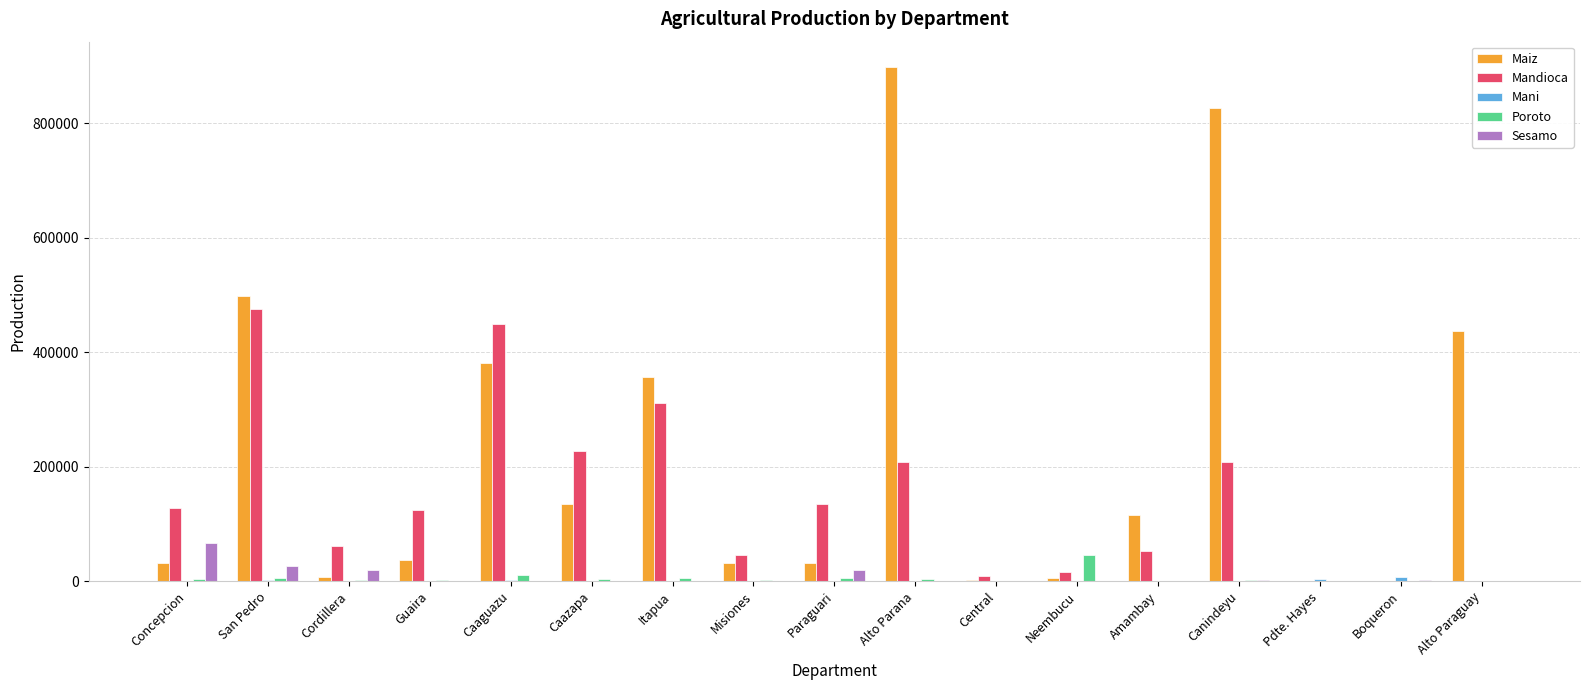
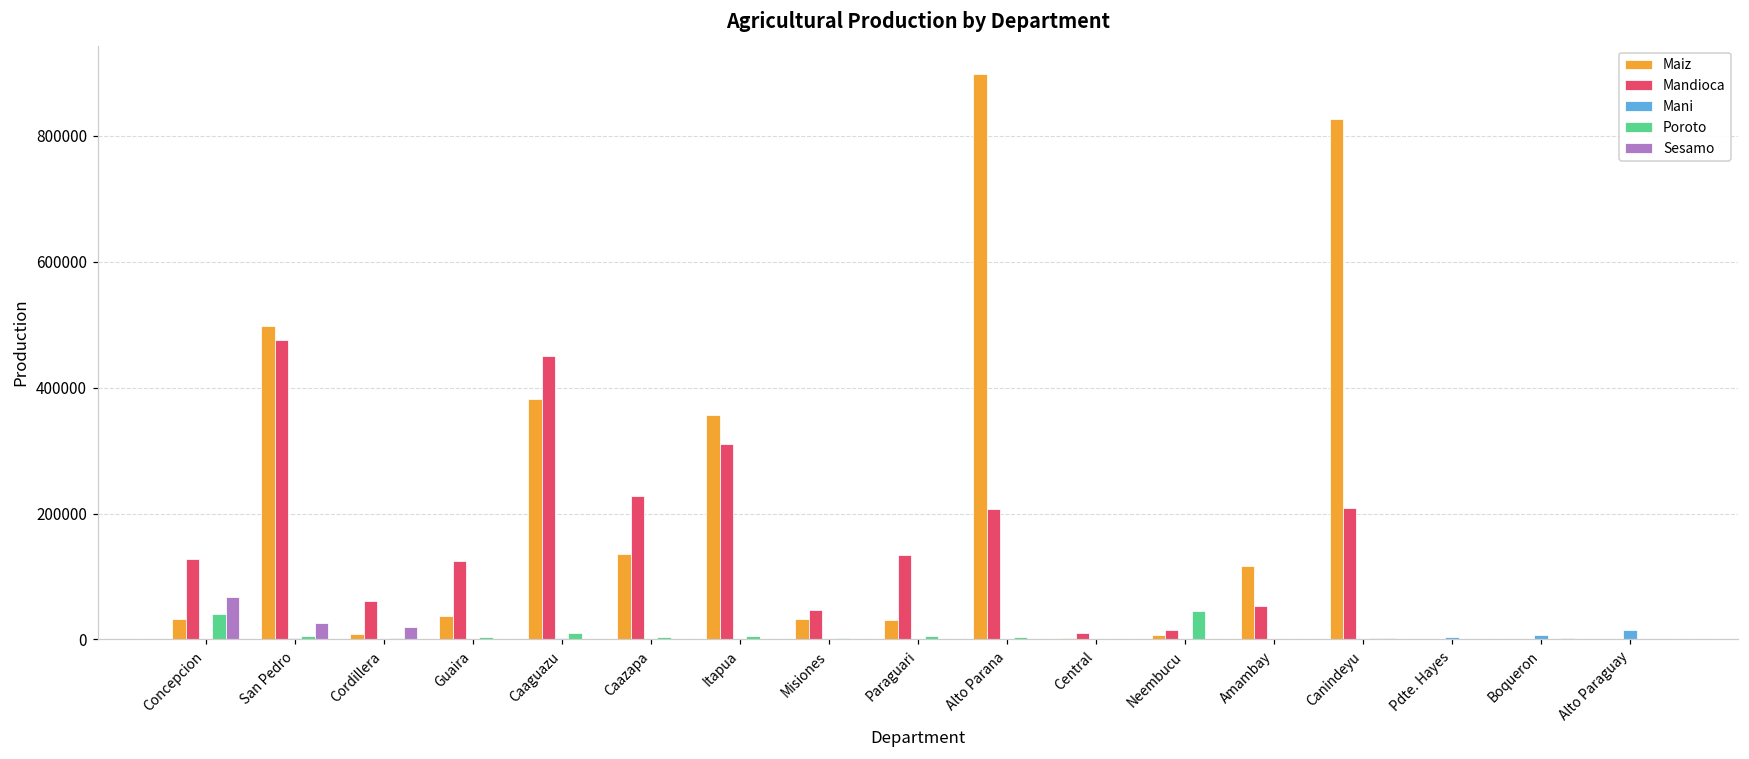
  {
    "Maiz": {
      "Concepcion": 30000,
      "San Pedro": 500000,
      "Cordillera": 10000,
      "Guaira": 40000,
      "Caaguazu": 380000,
      "Caazapa": 140000,
      "Itapua": 360000,
      "Misiones": 30000,
      "Paraguari": 30000,
      "Alto Parana": 900000,
      "Neembucu": 10000,
      "Amambay": 120000,
      "Canindeyu": 830000,
-     "Alto Paraguay": 440000
+     "Alto Paraguay": 0
    },
    "Mandioca": {
      "Concepcion": 130000,
      "San Pedro": 470000,
      "Cordillera": 60000,
      "Guaira": 120000,
      "Caaguazu": 450000,
      "Caazapa": 230000,
      "Itapua": 310000,
      "Misiones": 50000,
      "Paraguari": 130000,
      "Alto Parana": 210000,
      "Central": 10000,
      "Neembucu": 20000,
      "Amambay": 50000,
      "Canindeyu": 210000
    },
    "Mani": {
      "Boqueron": 10000,
-     "Alto Paraguay": 0
+     "Alto Paraguay": 10000
    },
    "Poroto": {
-     "Concepcion": 0,
+     "Concepcion": 40000,
      "San Pedro": 10000,
      "Caaguazu": 10000,
      "Caazapa": 0,
      "Itapua": 10000,
      "Paraguari": 10000,
      "Neembucu": 50000
    },
    "Sesamo": {
      "Concepcion": 70000,
      "San Pedro": 30000,
      "Cordillera": 20000,
-     "Paraguari": 20000
+     "Paraguari": 0
    }
  }
